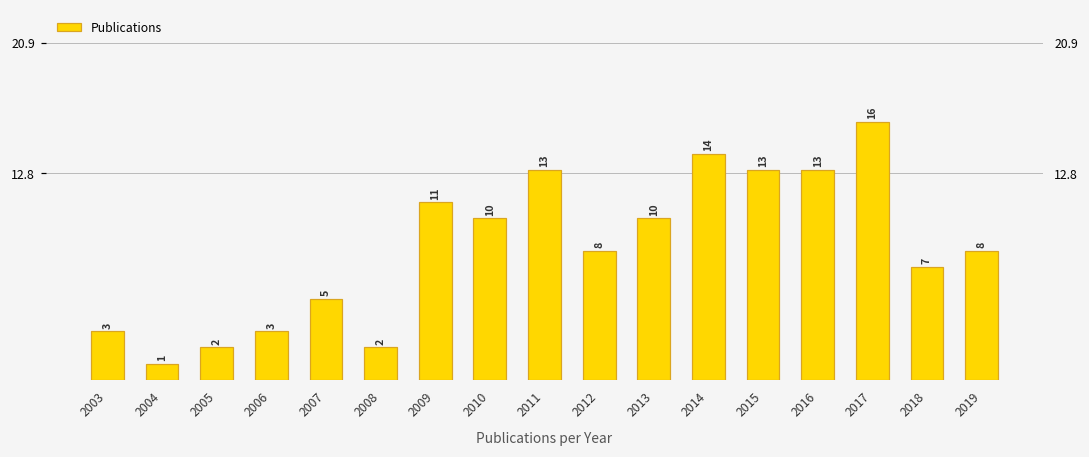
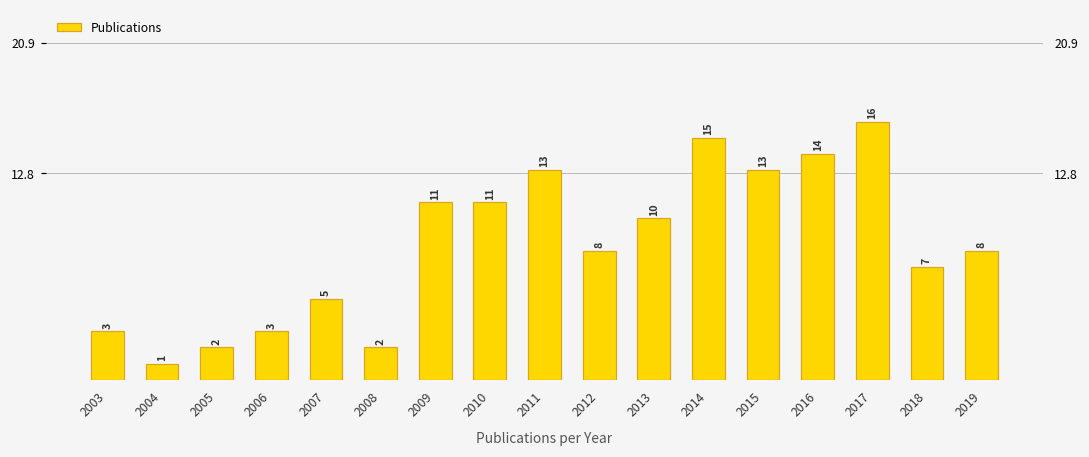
  {
    "2003": 3,
    "2004": 1,
    "2005": 2,
    "2006": 3,
    "2007": 5,
    "2008": 2,
    "2009": 11,
-   "2010": 10,
+   "2010": 11,
    "2011": 13,
    "2012": 8,
    "2013": 10,
-   "2014": 14,
+   "2014": 15,
    "2015": 13,
-   "2016": 13,
+   "2016": 14,
    "2017": 16,
    "2018": 7,
    "2019": 8
  }
